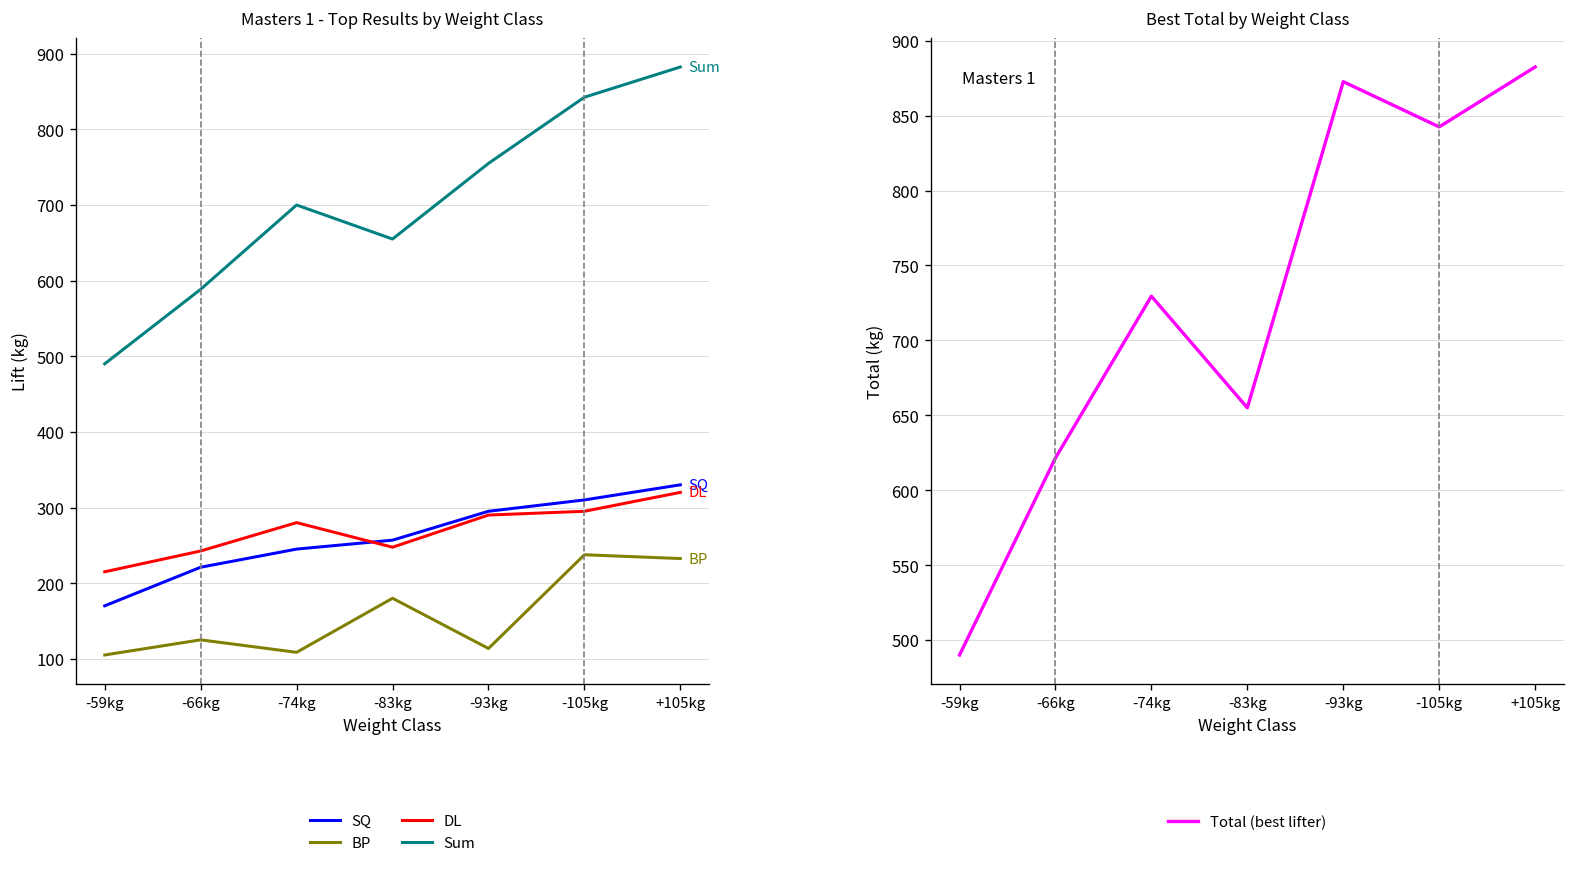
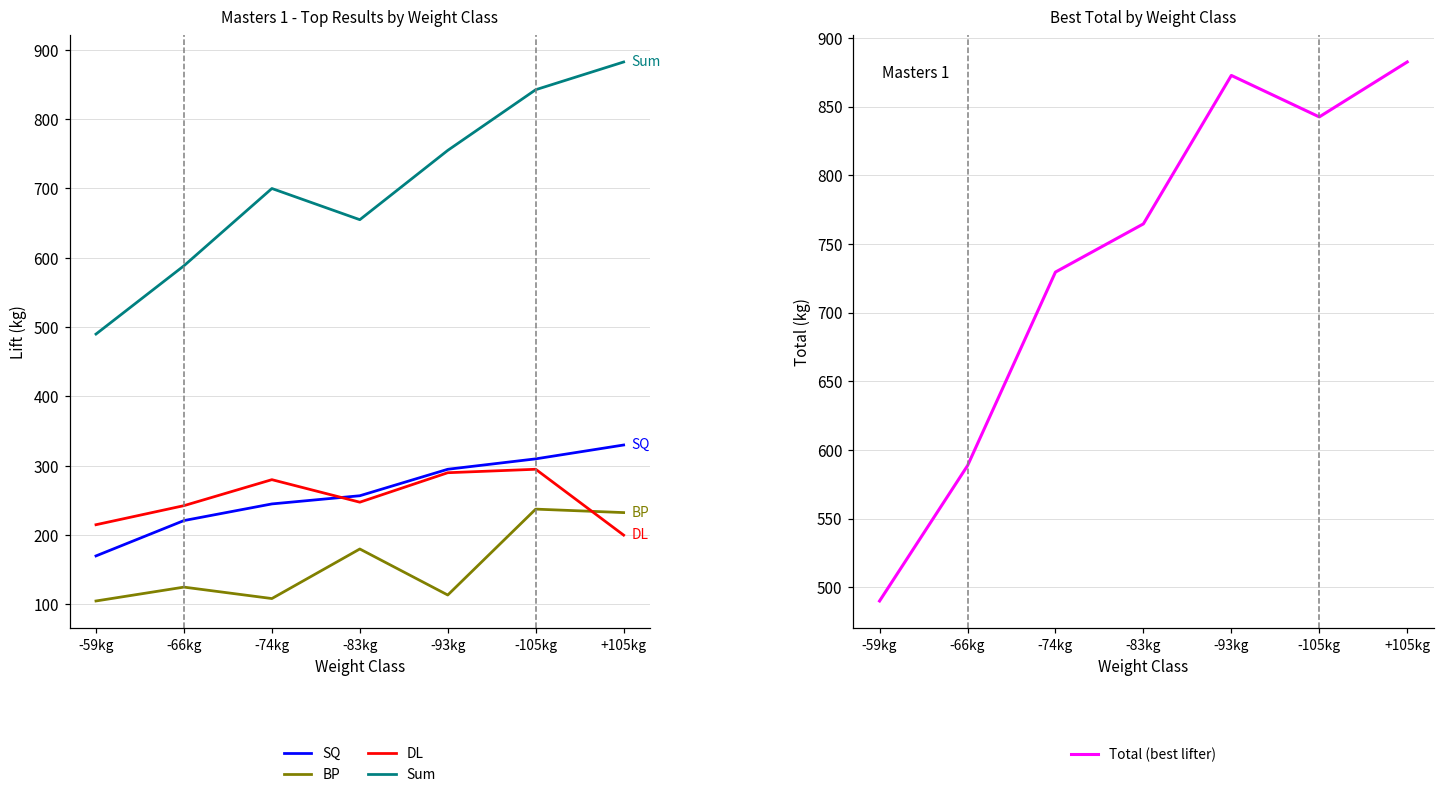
  {
    "Masters 1 - Top Results by Weight Class": {
      "SQ": {
        "-59kg": 170,
        "-66kg": 220,
        "-74kg": 250,
        "-83kg": 260,
        "-93kg": 300,
        "-105kg": 310,
        "+105kg": 330
      },
      "BP": {
        "-59kg": 110,
        "-66kg": 130,
        "-74kg": 110,
        "-83kg": 180,
        "-93kg": 110,
        "-105kg": 240,
        "+105kg": 230
      },
      "DL": {
        "-59kg": 220,
        "-66kg": 240,
        "-74kg": 280,
        "-83kg": 250,
        "-93kg": 290,
        "-105kg": 300,
-       "+105kg": 320
+       "+105kg": 200
      },
      "Sum": {
        "-59kg": 490,
        "-66kg": 590,
        "-74kg": 700,
        "-83kg": 660,
        "-93kg": 760,
        "-105kg": 840,
        "+105kg": 880
      }
    },
    "Best Total by Weight Class": {
      "-59kg": 490,
-     "-66kg": 622,
+     "-66kg": 589,
      "-74kg": 730,
-     "-83kg": 655,
+     "-83kg": 765,
      "-93kg": 873,
      "-105kg": 843,
      "+105kg": 883
    }
  }
